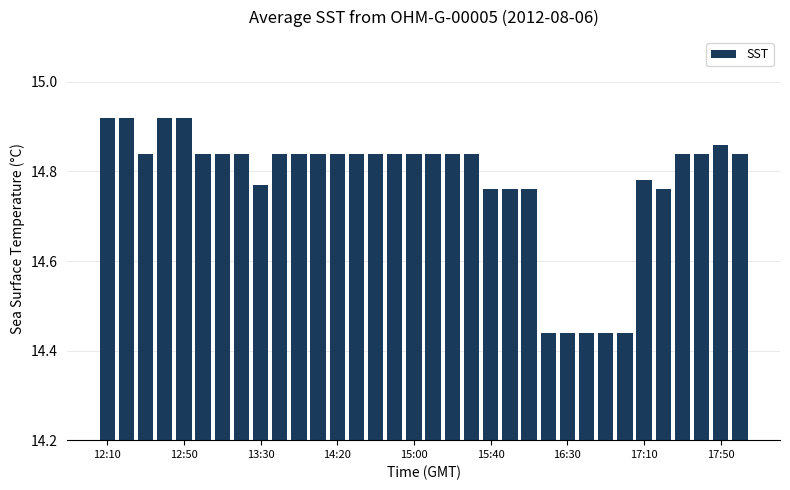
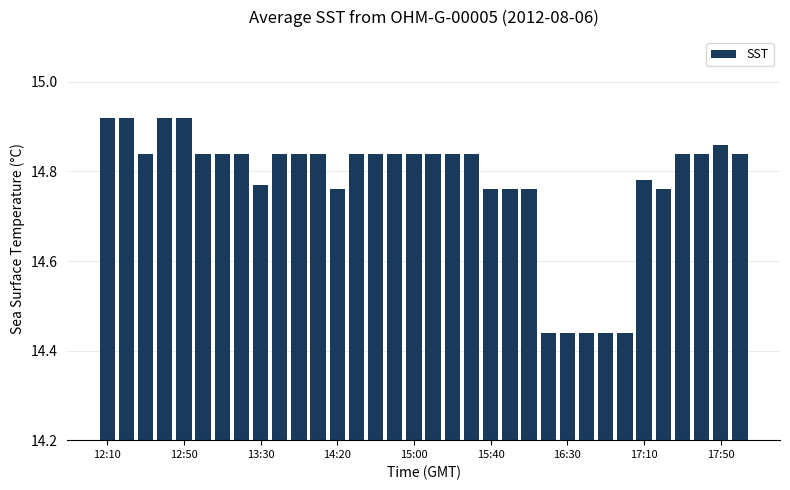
  {
    "12:10": 14.92,
    "12:50": 14.92,
    "13:30": 14.77,
-   "14:20": 14.84,
+   "14:20": 14.76,
    "15:00": 14.84,
    "15:40": 14.76,
    "16:30": 14.44,
    "17:10": 14.78,
    "17:50": 14.86
  }
